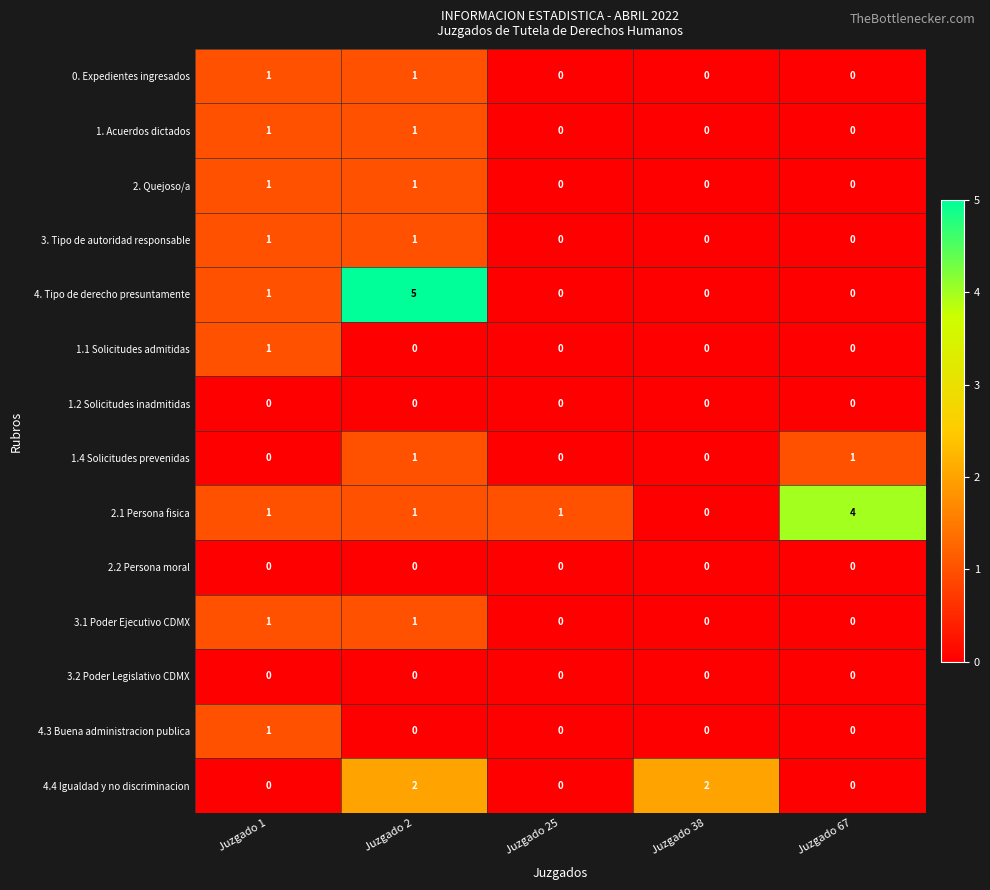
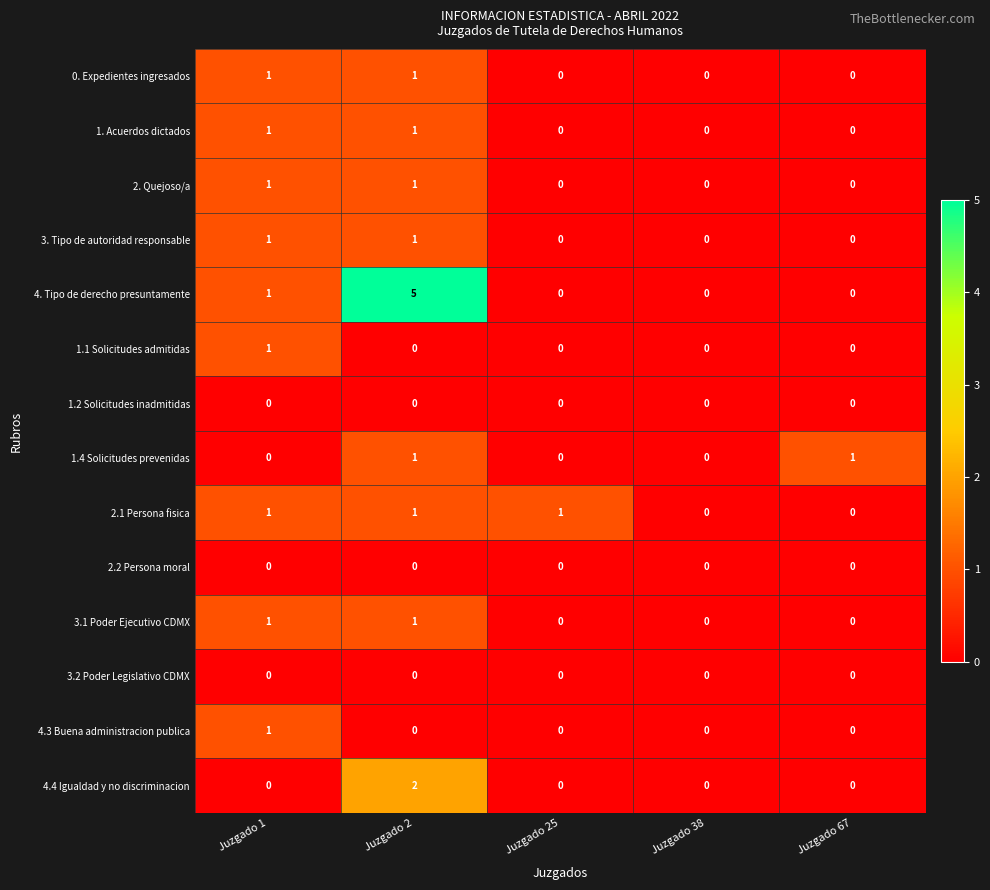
  {
    "0. Expedientes ingresados": {
      "Juzgado 1": 1,
      "Juzgado 2": 1,
      "Juzgado 25": 0,
      "Juzgado 38": 0,
      "Juzgado 67": 0
    },
    "1. Acuerdos dictados": {
      "Juzgado 1": 1,
      "Juzgado 2": 1,
      "Juzgado 25": 0,
      "Juzgado 38": 0,
      "Juzgado 67": 0
    },
    "2. Quejoso/a": {
      "Juzgado 1": 1,
      "Juzgado 2": 1,
      "Juzgado 25": 0,
      "Juzgado 38": 0,
      "Juzgado 67": 0
    },
    "3. Tipo de autoridad responsable": {
      "Juzgado 1": 1,
      "Juzgado 2": 1,
      "Juzgado 25": 0,
      "Juzgado 38": 0,
      "Juzgado 67": 0
    },
    "4. Tipo de derecho presuntamente": {
      "Juzgado 1": 1,
      "Juzgado 2": 5,
      "Juzgado 25": 0,
      "Juzgado 38": 0,
      "Juzgado 67": 0
    },
    "1.1 Solicitudes admitidas": {
      "Juzgado 1": 1,
      "Juzgado 2": 0,
      "Juzgado 25": 0,
      "Juzgado 38": 0,
      "Juzgado 67": 0
    },
    "1.2 Solicitudes inadmitidas": {
      "Juzgado 1": 0,
      "Juzgado 2": 0,
      "Juzgado 25": 0,
      "Juzgado 38": 0,
      "Juzgado 67": 0
    },
    "1.4 Solicitudes prevenidas": {
      "Juzgado 1": 0,
      "Juzgado 2": 1,
      "Juzgado 25": 0,
      "Juzgado 38": 0,
      "Juzgado 67": 1
    },
    "2.1 Persona fisica": {
      "Juzgado 1": 1,
      "Juzgado 2": 1,
      "Juzgado 25": 1,
      "Juzgado 38": 0,
-     "Juzgado 67": 4
+     "Juzgado 67": 0
    },
    "2.2 Persona moral": {
      "Juzgado 1": 0,
      "Juzgado 2": 0,
      "Juzgado 25": 0,
      "Juzgado 38": 0,
      "Juzgado 67": 0
    },
    "3.1 Poder Ejecutivo CDMX": {
      "Juzgado 1": 1,
      "Juzgado 2": 1,
      "Juzgado 25": 0,
      "Juzgado 38": 0,
      "Juzgado 67": 0
    },
    "3.2 Poder Legislativo CDMX": {
      "Juzgado 1": 0,
      "Juzgado 2": 0,
      "Juzgado 25": 0,
      "Juzgado 38": 0,
      "Juzgado 67": 0
    },
    "4.3 Buena administracion publica": {
      "Juzgado 1": 1,
      "Juzgado 2": 0,
      "Juzgado 25": 0,
      "Juzgado 38": 0,
      "Juzgado 67": 0
    },
    "4.4 Igualdad y no discriminacion": {
      "Juzgado 1": 0,
      "Juzgado 2": 2,
      "Juzgado 25": 0,
-     "Juzgado 38": 2,
+     "Juzgado 38": 0,
      "Juzgado 67": 0
    }
  }
